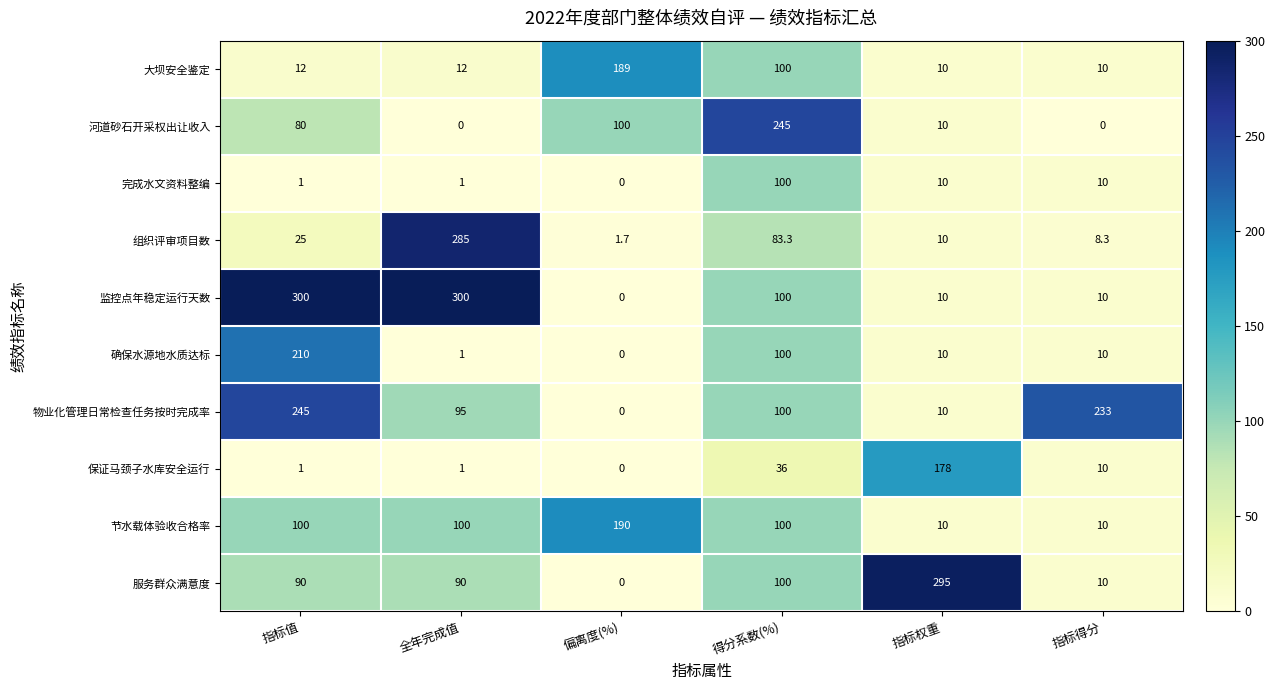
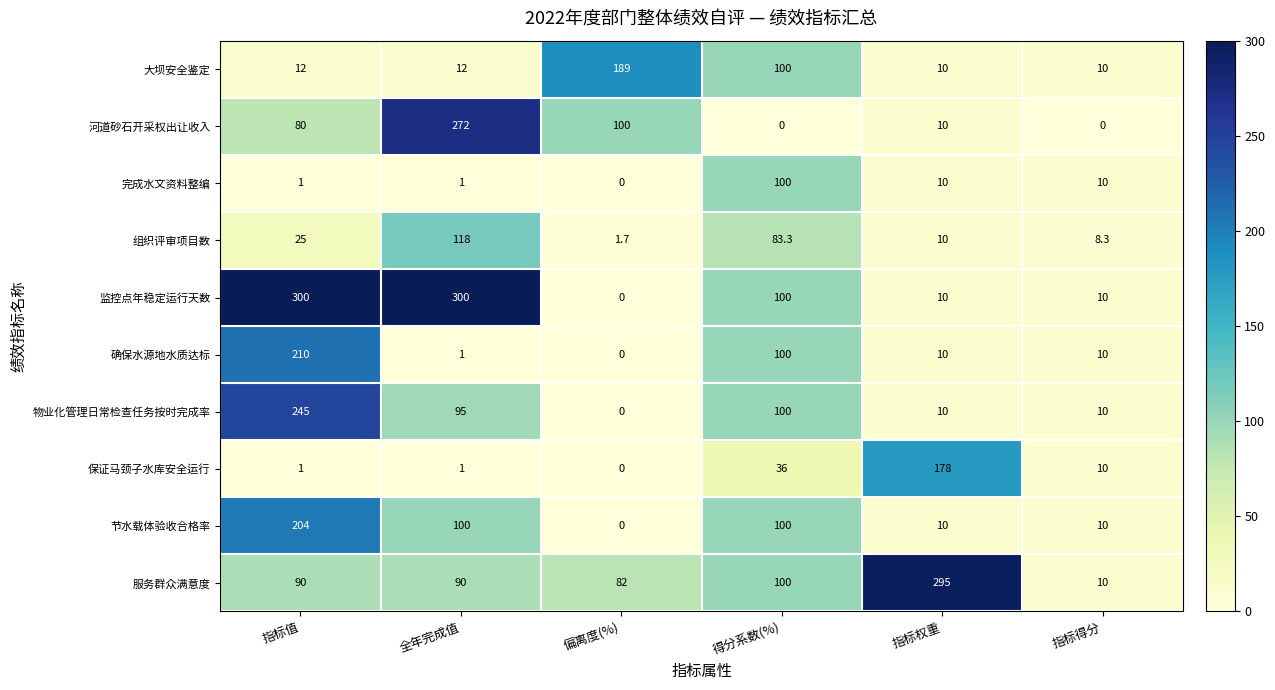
  {
    "大坝安全鉴定": {
      "指标值": 12,
      "全年完成值": 12,
      "偏离度(%)": 189,
      "得分系数(%)": 100,
      "指标权重": 10,
      "指标得分": 10
    },
    "河道砂石开采权出让收入": {
      "指标值": 80,
-     "全年完成值": 0,
+     "全年完成值": 272,
      "偏离度(%)": 100,
-     "得分系数(%)": 245,
+     "得分系数(%)": 0,
      "指标权重": 10,
      "指标得分": 0
    },
    "完成水文资料整编": {
      "指标值": 1,
      "全年完成值": 1,
      "偏离度(%)": 0,
      "得分系数(%)": 100,
      "指标权重": 10,
      "指标得分": 10
    },
    "组织评审项目数": {
      "指标值": 25,
-     "全年完成值": 285,
+     "全年完成值": 118,
      "偏离度(%)": 1.7,
      "得分系数(%)": 83.3,
      "指标权重": 10,
      "指标得分": 8.3
    },
    "监控点年稳定运行天数": {
      "指标值": 300,
      "全年完成值": 300,
      "偏离度(%)": 0,
      "得分系数(%)": 100,
      "指标权重": 10,
      "指标得分": 10
    },
    "确保水源地水质达标": {
      "指标值": 210,
      "全年完成值": 1,
      "偏离度(%)": 0,
      "得分系数(%)": 100,
      "指标权重": 10,
      "指标得分": 10
    },
    "物业化管理日常检查任务按时完成率": {
      "指标值": 245,
      "全年完成值": 95,
      "偏离度(%)": 0,
      "得分系数(%)": 100,
      "指标权重": 10,
-     "指标得分": 233
+     "指标得分": 10
    },
    "保证马颈子水库安全运行": {
      "指标值": 1,
      "全年完成值": 1,
      "偏离度(%)": 0,
      "得分系数(%)": 36,
      "指标权重": 178,
      "指标得分": 10
    },
    "节水载体验收合格率": {
-     "指标值": 100,
+     "指标值": 204,
      "全年完成值": 100,
-     "偏离度(%)": 190,
+     "偏离度(%)": 0,
      "得分系数(%)": 100,
      "指标权重": 10,
      "指标得分": 10
    },
    "服务群众满意度": {
      "指标值": 90,
      "全年完成值": 90,
-     "偏离度(%)": 0,
+     "偏离度(%)": 82,
      "得分系数(%)": 100,
      "指标权重": 295,
      "指标得分": 10
    }
  }
